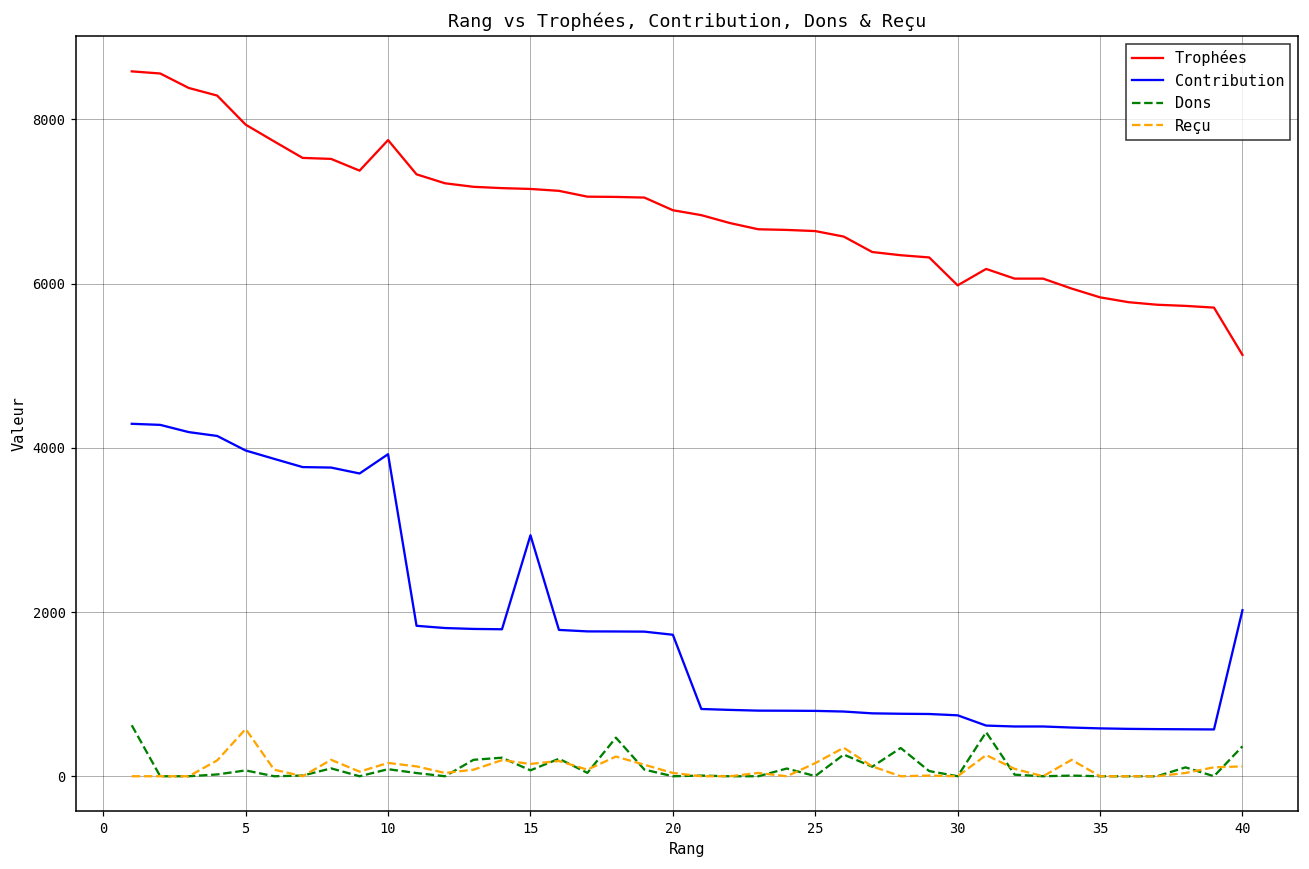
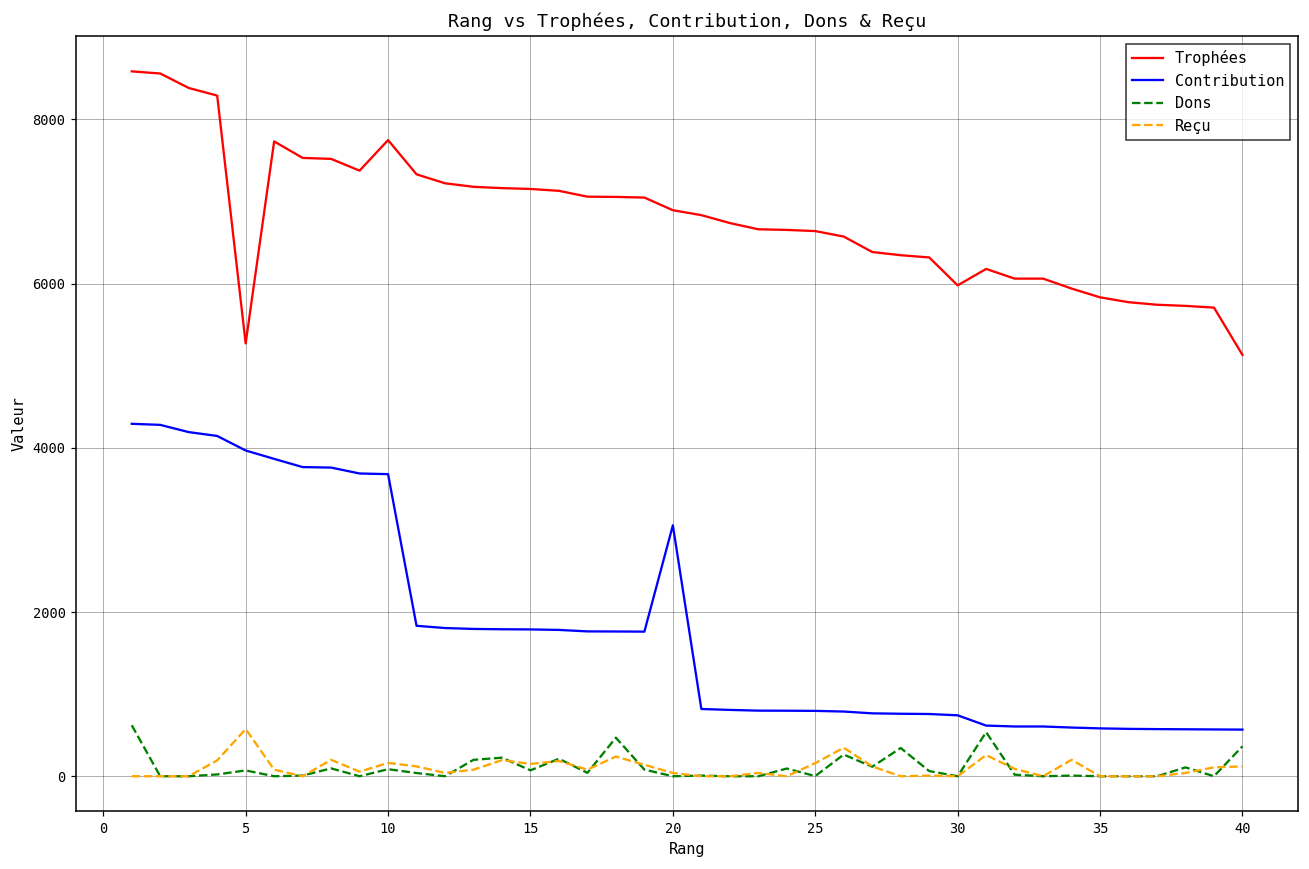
  {
    "Trophées": {
-     "5": 7900,
+     "5": 5300,
      "10": 7700,
      "15": 7200,
      "20": 6900,
      "25": 6600,
      "30": 6000,
      "35": 5800,
      "40": 5100
    },
    "Contribution": {
      "5": 4000,
-     "10": 3900,
-     "15": 2900,
-     "20": 1700,
+     "10": 3700,
+     "15": 1800,
+     "20": 3100,
      "25": 800,
      "30": 700,
      "35": 600,
-     "40": 2000
+     "40": 600
    },
    "Dons": {
      "5": 100,
      "10": 100,
      "15": 100,
      "20": 0,
      "25": 0,
      "40": 400
    },
    "Reçu": {
      "5": 600,
      "10": 200,
      "15": 200,
      "20": 0,
      "25": 200,
      "40": 100
    }
  }
